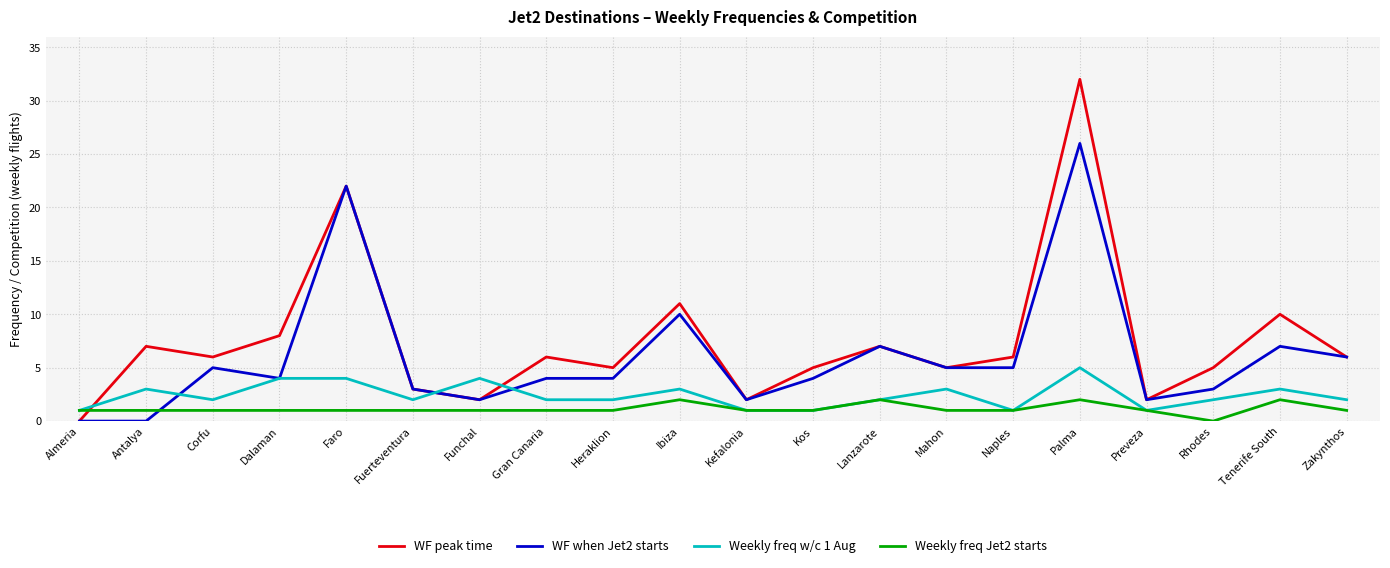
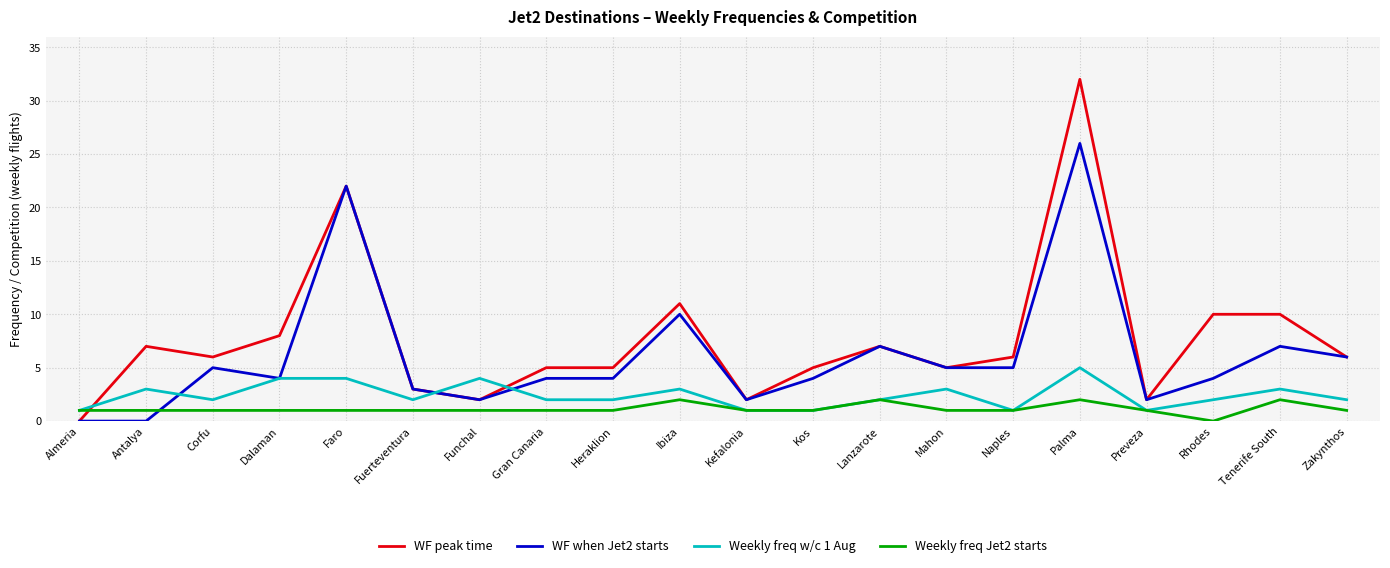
  {
    "WF peak time": {
      "Antalya": 7,
      "Corfu": 6,
      "Dalaman": 8,
-     "Gran Canaria": 6,
+     "Gran Canaria": 5,
      "Heraklion": 5,
      "Ibiza": 11,
      "Kos": 5,
      "Naples": 6,
      "Palma": 32,
-     "Rhodes": 5,
+     "Rhodes": 10,
      "Tenerife South": 10
    },
    "WF when Jet2 starts": {
      "Antalya": 0,
      "Corfu": 5,
      "Gran Canaria": 4,
      "Heraklion": 4,
      "Ibiza": 10,
      "Kos": 4,
      "Naples": 5,
      "Palma": 26,
-     "Rhodes": 3,
+     "Rhodes": 4,
      "Tenerife South": 7
    },
    "Weekly freq w/c 1 Aug": {
      "Antalya": 3,
      "Corfu": 2,
      "Faro": 4,
      "Fuerteventura": 2,
      "Funchal": 4,
      "Gran Canaria": 2,
      "Heraklion": 2,
      "Ibiza": 3,
      "Mahon": 3,
      "Palma": 5,
      "Rhodes": 2,
      "Tenerife South": 3,
      "Zakynthos": 2
    },
    "Weekly freq Jet2 starts": {
      "Antalya": 1,
      "Corfu": 1,
      "Dalaman": 1,
      "Faro": 1,
      "Fuerteventura": 1,
      "Funchal": 1,
      "Gran Canaria": 1,
      "Heraklion": 1,
      "Ibiza": 2,
      "Mahon": 1,
      "Palma": 2,
      "Rhodes": 0,
      "Tenerife South": 2,
      "Zakynthos": 1
    }
  }
